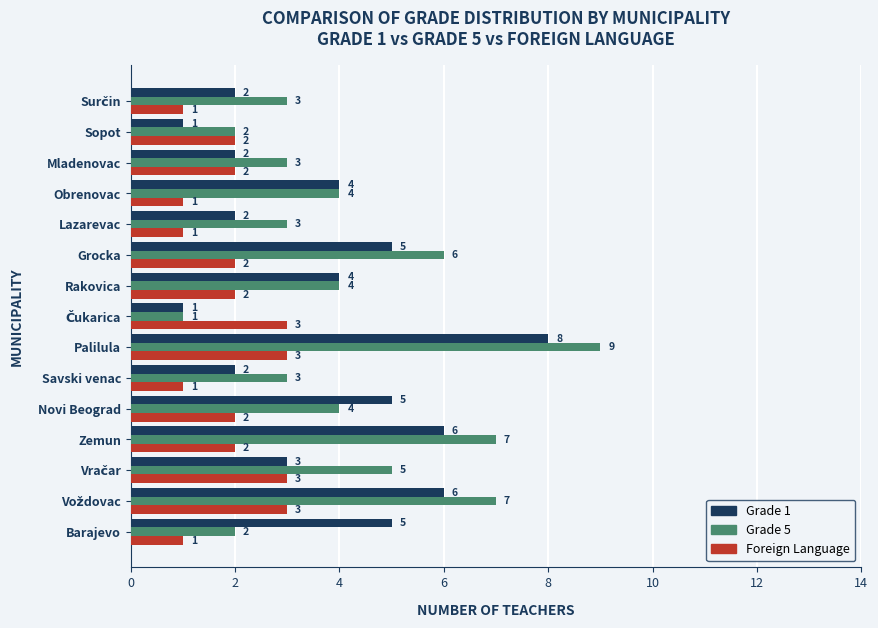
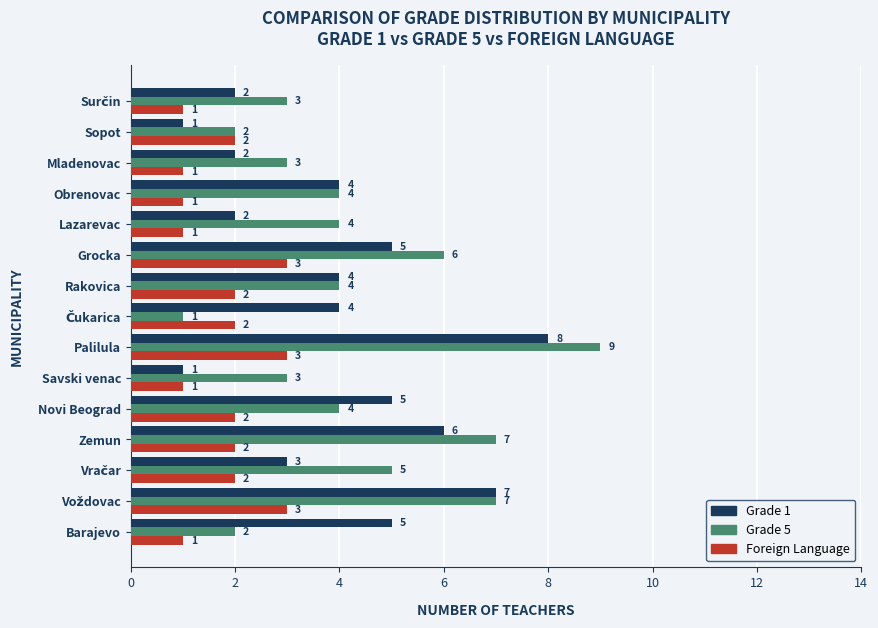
  {
    "Grade 1": {
      "Surčin": 2,
      "Sopot": 1,
      "Mladenovac": 2,
      "Obrenovac": 4,
      "Lazarevac": 2,
      "Grocka": 5,
      "Rakovica": 4,
-     "Čukarica": 1,
+     "Čukarica": 4,
      "Palilula": 8,
-     "Savski venac": 2,
+     "Savski venac": 1,
      "Novi Beograd": 5,
      "Zemun": 6,
      "Vračar": 3,
-     "Voždovac": 6,
+     "Voždovac": 7,
      "Barajevo": 5
    },
    "Grade 5": {
      "Surčin": 3,
      "Sopot": 2,
      "Mladenovac": 3,
      "Obrenovac": 4,
-     "Lazarevac": 3,
+     "Lazarevac": 4,
      "Grocka": 6,
      "Rakovica": 4,
      "Čukarica": 1,
      "Palilula": 9,
      "Savski venac": 3,
      "Novi Beograd": 4,
      "Zemun": 7,
      "Vračar": 5,
      "Voždovac": 7,
      "Barajevo": 2
    },
    "Foreign Language": {
      "Surčin": 1,
      "Sopot": 2,
-     "Mladenovac": 2,
+     "Mladenovac": 1,
      "Obrenovac": 1,
      "Lazarevac": 1,
-     "Grocka": 2,
+     "Grocka": 3,
      "Rakovica": 2,
-     "Čukarica": 3,
+     "Čukarica": 2,
      "Palilula": 3,
      "Savski venac": 1,
      "Novi Beograd": 2,
      "Zemun": 2,
-     "Vračar": 3,
+     "Vračar": 2,
      "Voždovac": 3,
      "Barajevo": 1
    }
  }
